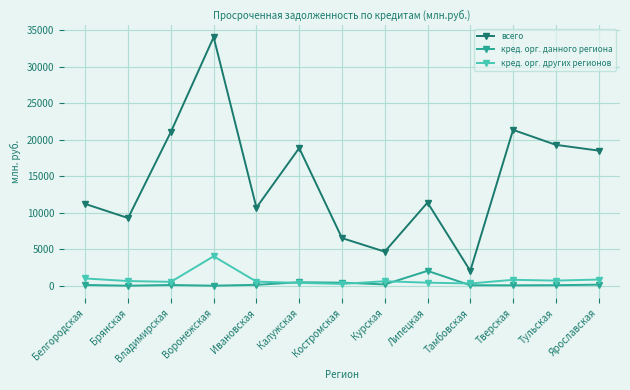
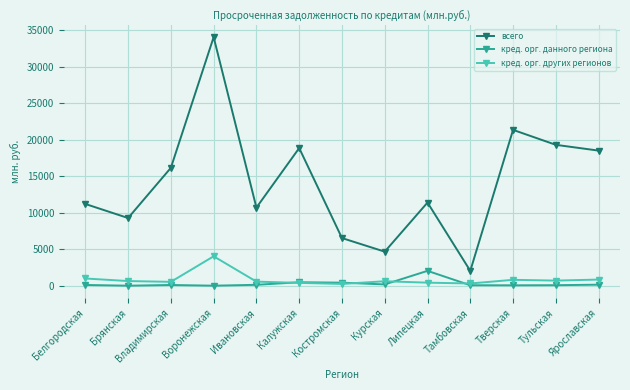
  {
    "всего": {
      "Белгородская": 11000,
      "Брянская": 9000,
-     "Владимирская": 21000,
+     "Владимирская": 16000,
      "Воронежская": 34000,
      "Ивановская": 11000,
      "Калужская": 19000,
      "Костромская": 7000,
      "Курская": 5000,
      "Липецкая": 11000,
      "Тамбовская": 2000,
      "Тверская": 21000,
      "Тульская": 19000,
      "Ярославская": 18000
    }
  }
